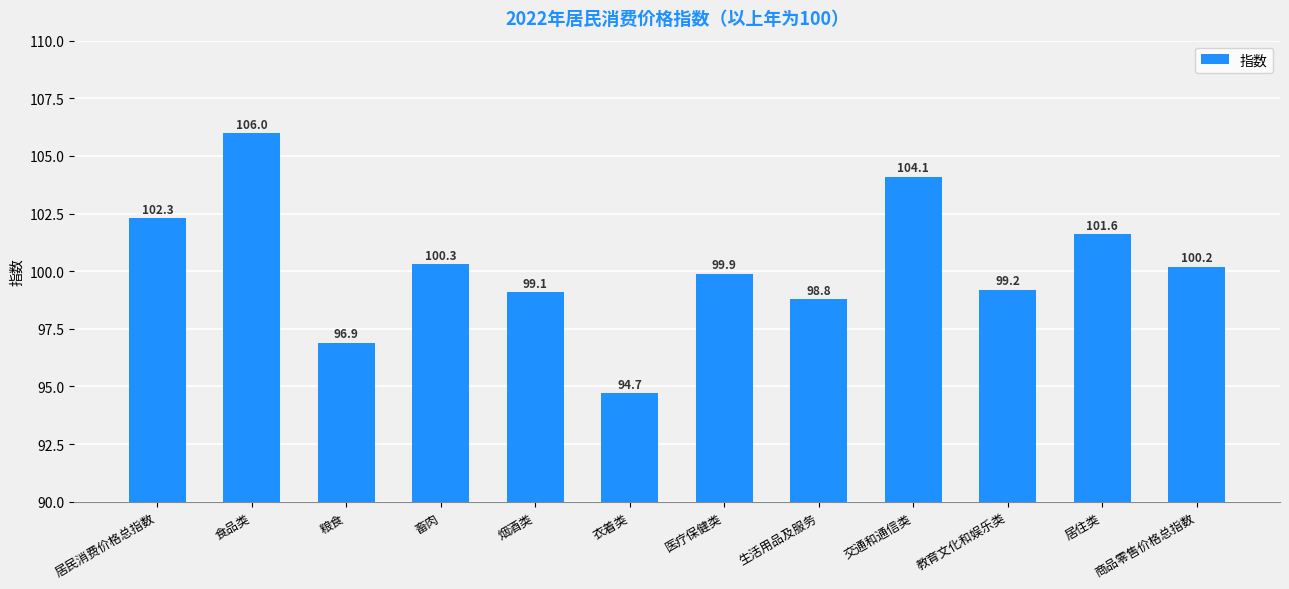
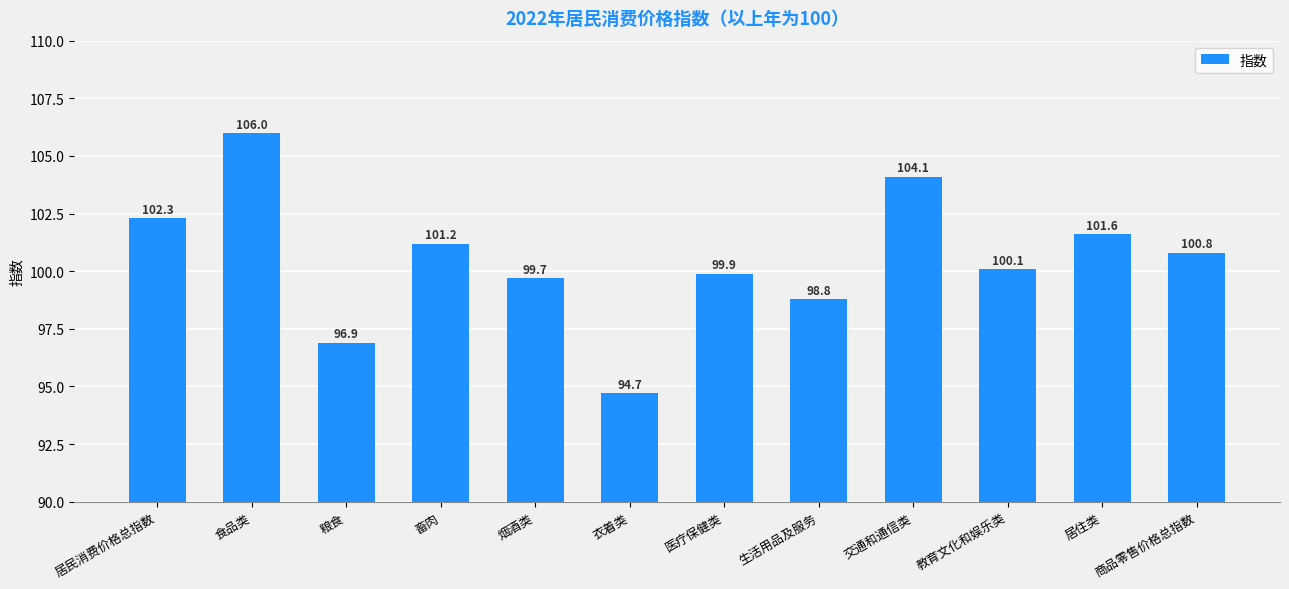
  {
    "居民消费价格总指数": 102.3,
    "食品类": 106.0,
    "粮食": 96.9,
-   "畜肉": 100.3,
-   "烟酒类": 99.1,
+   "畜肉": 101.2,
+   "烟酒类": 99.7,
    "衣着类": 94.7,
    "医疗保健类": 99.9,
    "生活用品及服务": 98.8,
    "交通和通信类": 104.1,
-   "教育文化和娱乐类": 99.2,
+   "教育文化和娱乐类": 100.1,
    "居住类": 101.6,
-   "商品零售价格总指数": 100.2
+   "商品零售价格总指数": 100.8
  }
